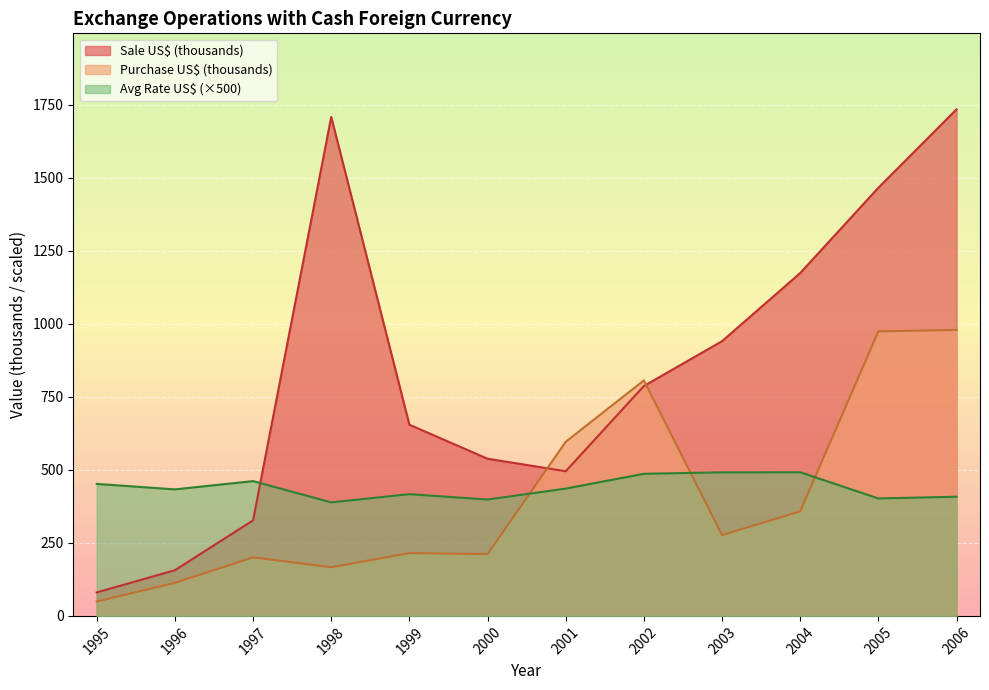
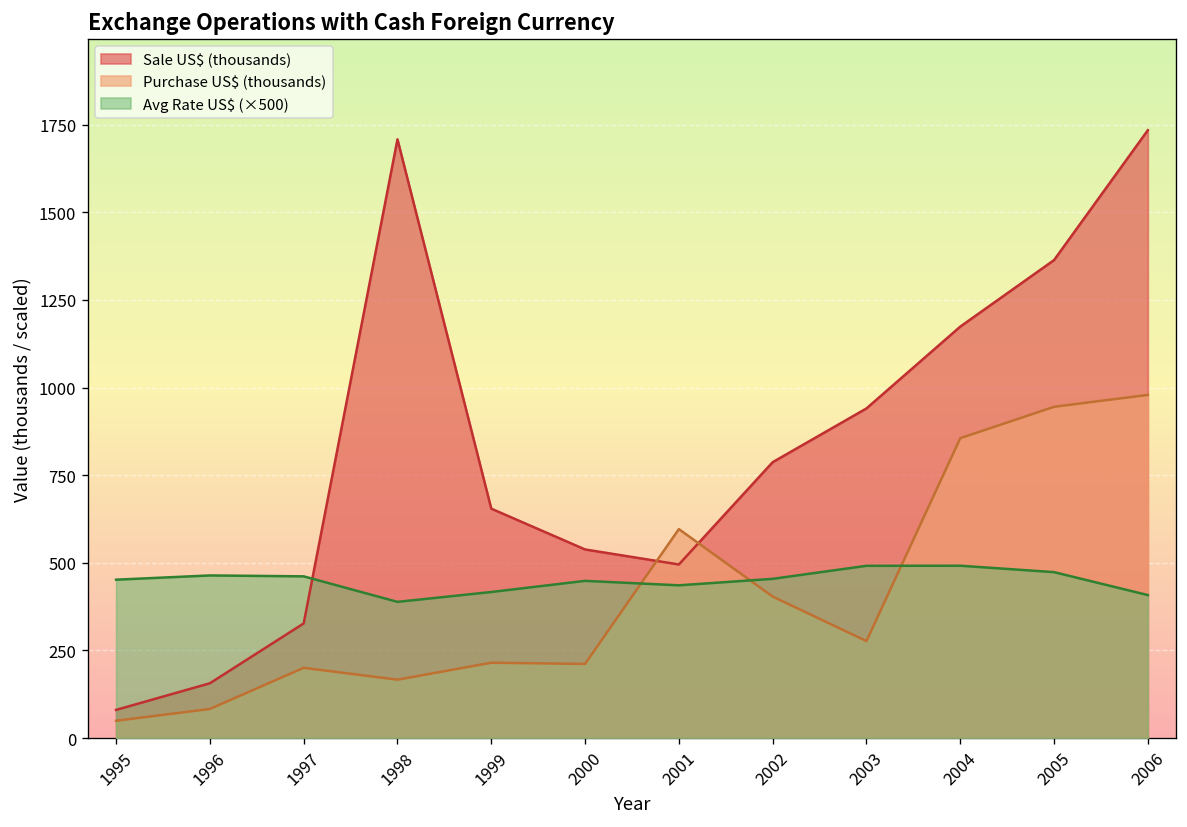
  {
    "Sale US$ (thousands)": {
      "1995": 80,
      "1996": 160,
      "1997": 330,
      "1998": 1710,
      "1999": 650,
      "2000": 540,
      "2001": 500,
      "2002": 790,
      "2003": 940,
      "2004": 1170,
-     "2005": 1470,
+     "2005": 1360,
      "2006": 1730
    },
    "Purchase US$ (thousands)": {
      "1995": 50,
-     "1996": 110,
+     "1996": 80,
      "1997": 200,
      "1998": 170,
      "1999": 210,
      "2000": 210,
      "2001": 600,
-     "2002": 810,
+     "2002": 400,
      "2003": 280,
-     "2004": 360,
-     "2005": 970,
+     "2004": 860,
+     "2005": 950,
      "2006": 980
    },
    "Avg Rate US$ (×500)": {
      "1995": 450,
-     "1996": 430,
+     "1996": 460,
      "1997": 460,
      "1998": 390,
      "1999": 420,
-     "2000": 400,
+     "2000": 450,
      "2001": 440,
-     "2002": 490,
+     "2002": 450,
      "2003": 490,
      "2004": 490,
-     "2005": 400,
+     "2005": 470,
      "2006": 410
    }
  }
